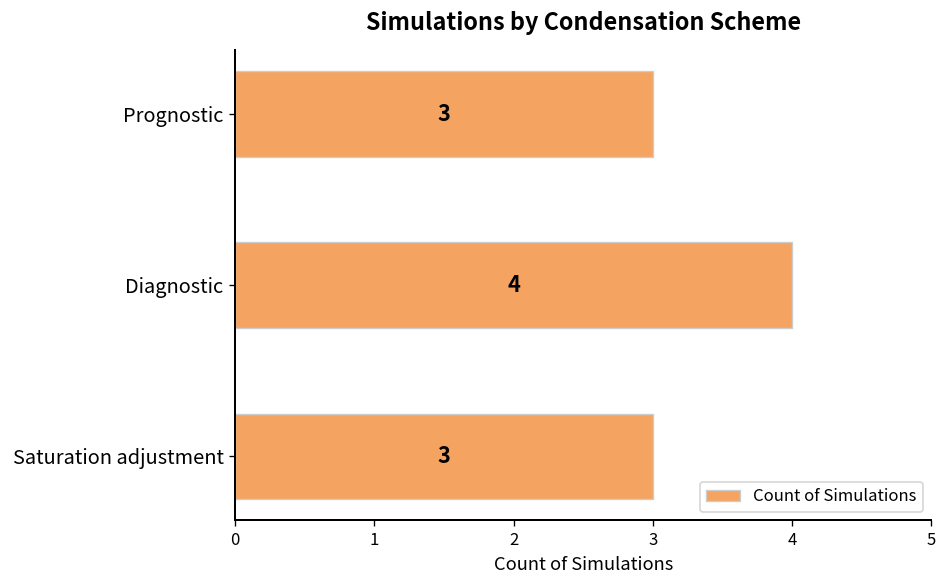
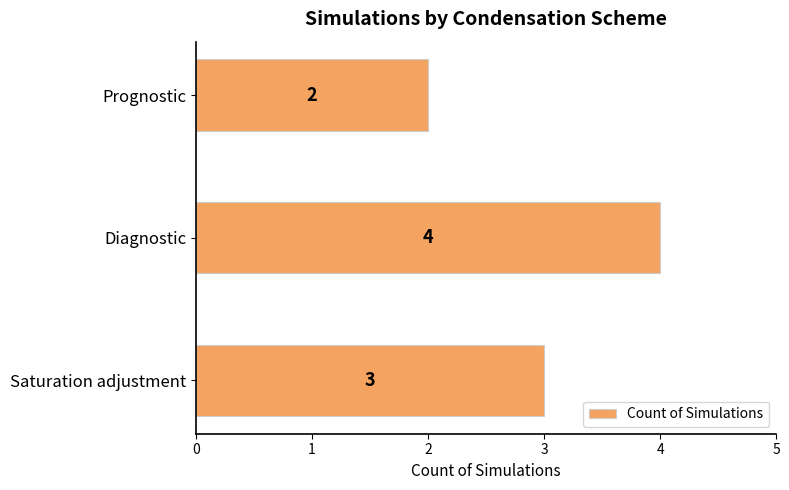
  {
-   "Prognostic": 3,
+   "Prognostic": 2,
    "Diagnostic": 4,
    "Saturation adjustment": 3
  }
